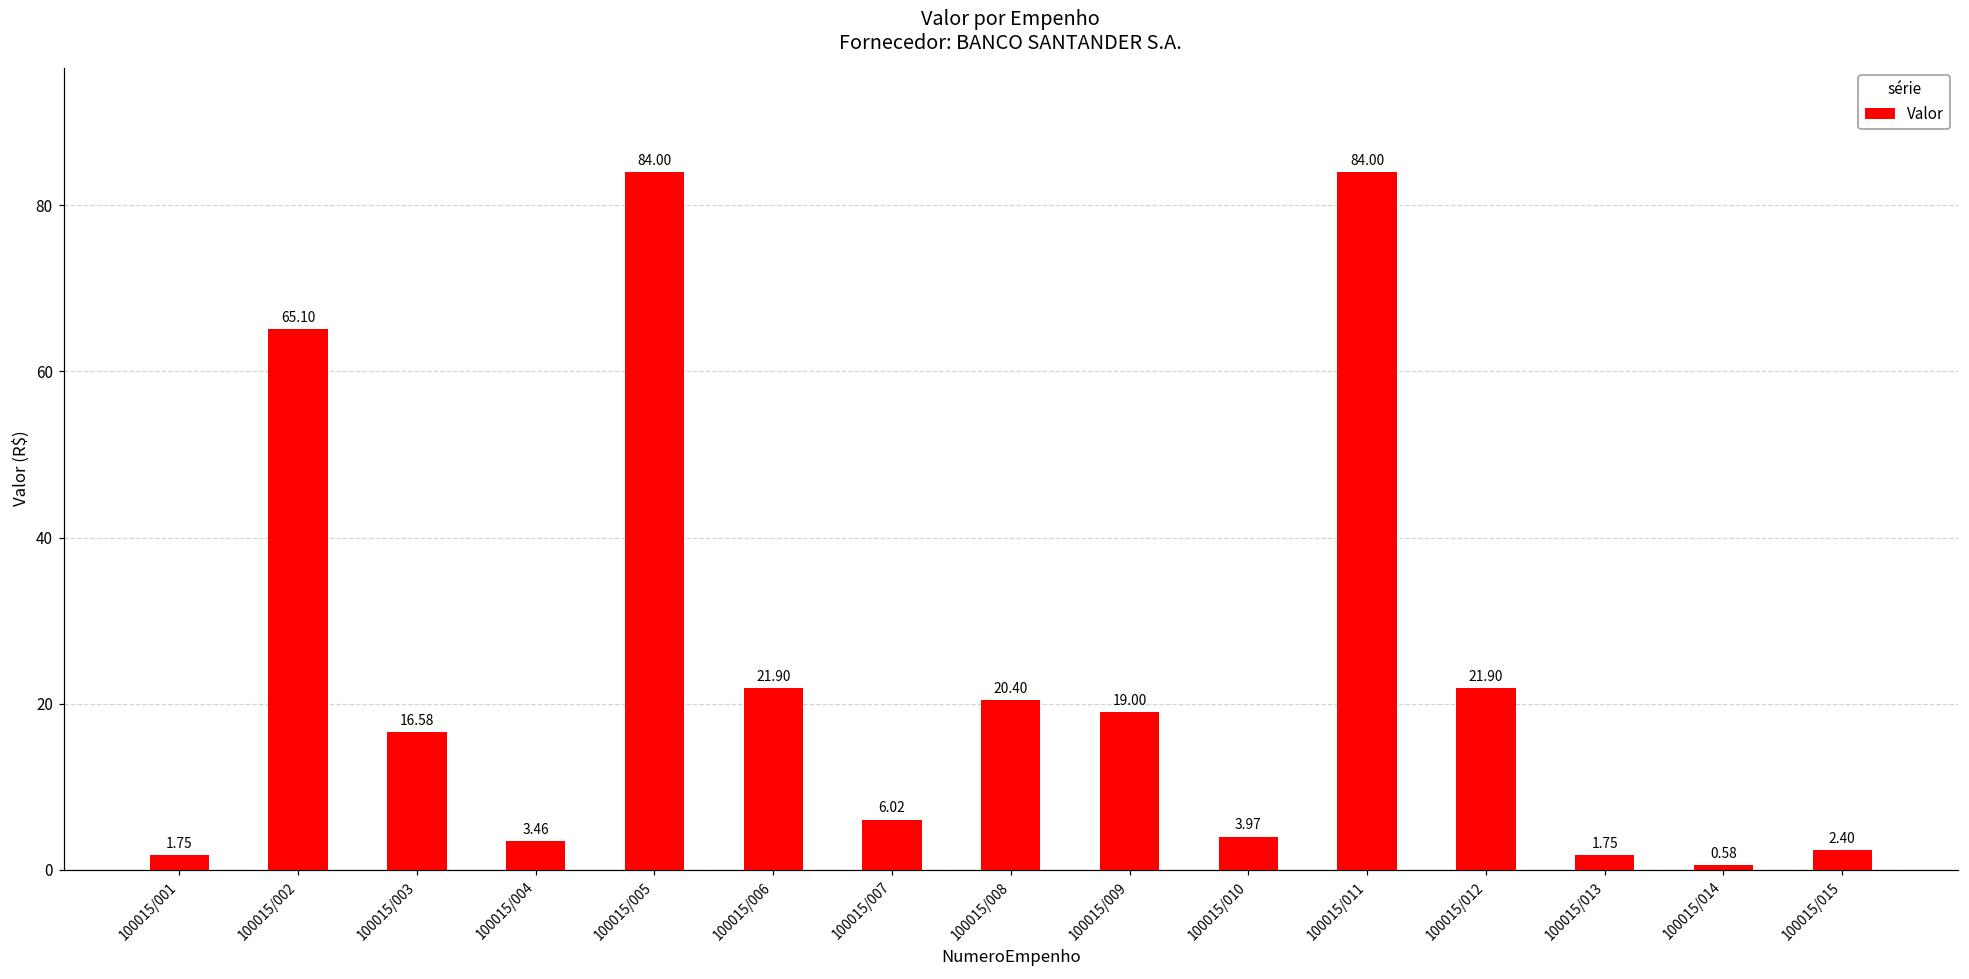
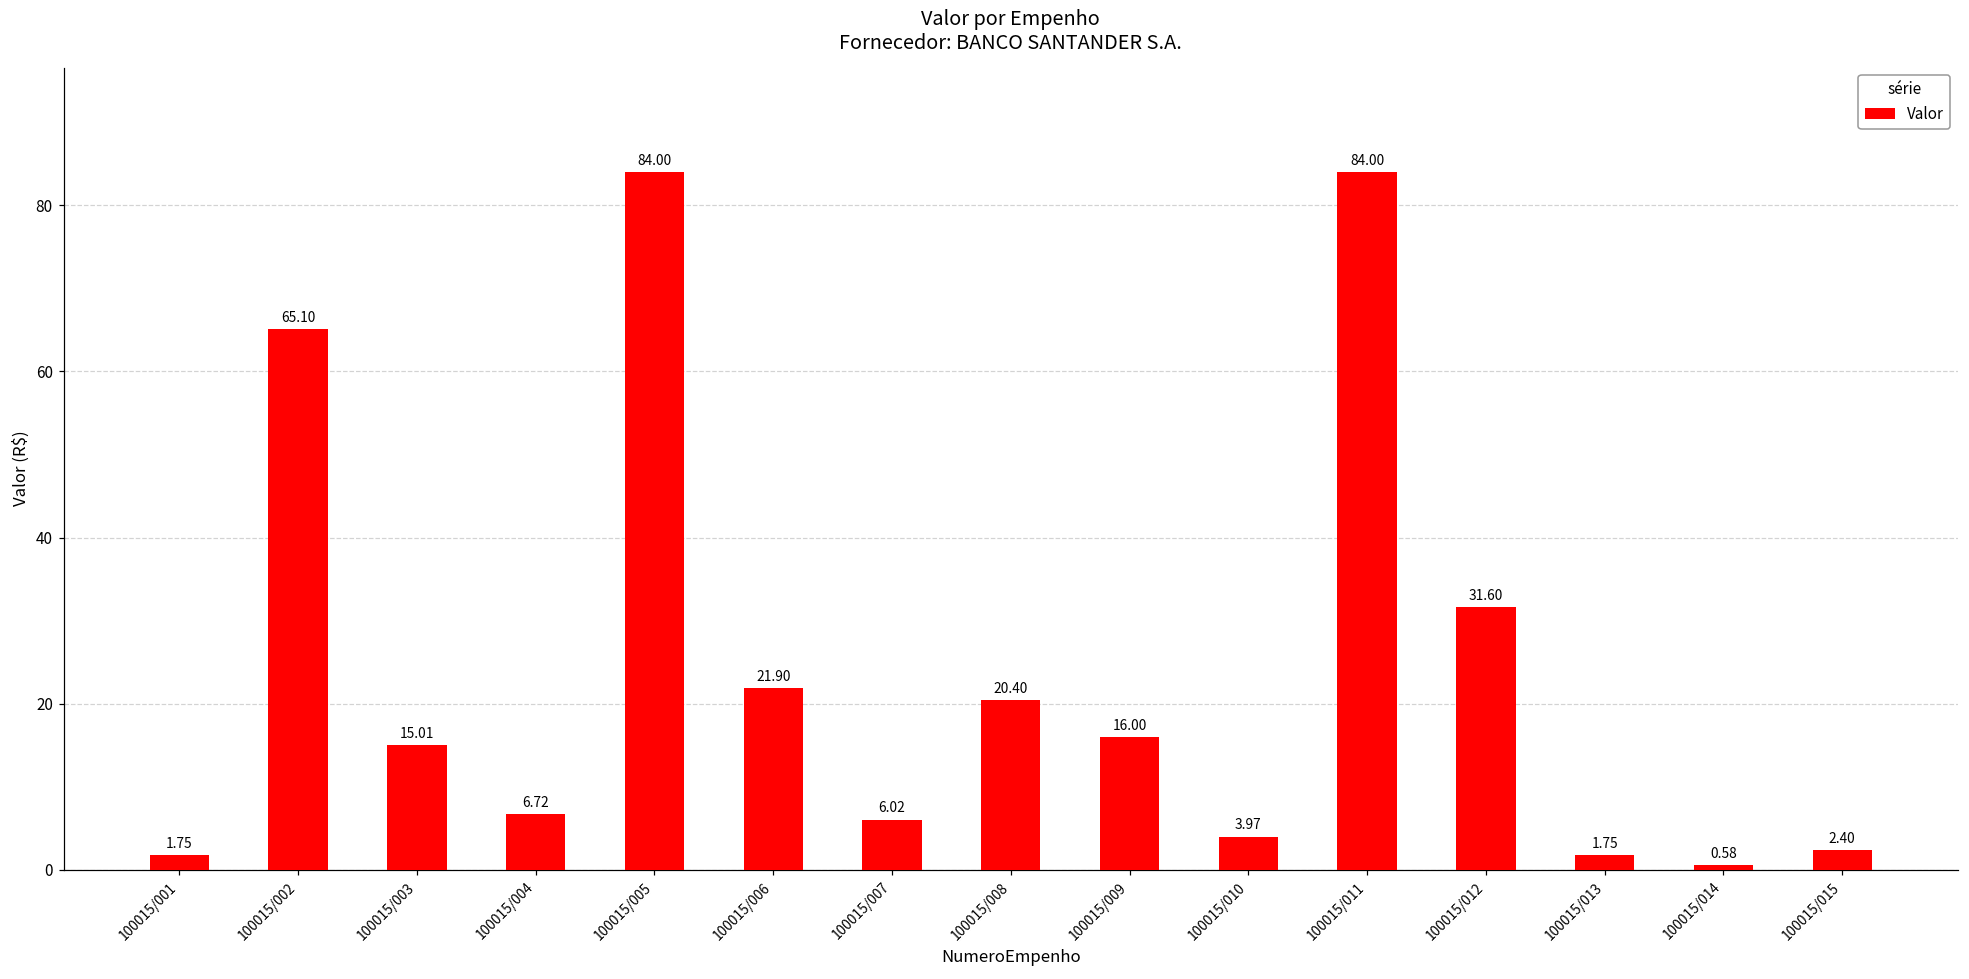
  {
    "100015/001": 1.75,
    "100015/002": 65.10,
-   "100015/003": 16.58,
-   "100015/004": 3.46,
+   "100015/003": 15.01,
+   "100015/004": 6.72,
    "100015/005": 84.00,
    "100015/006": 21.90,
    "100015/007": 6.02,
    "100015/008": 20.40,
-   "100015/009": 19.00,
+   "100015/009": 16.00,
    "100015/010": 3.97,
    "100015/011": 84.00,
-   "100015/012": 21.90,
+   "100015/012": 31.60,
    "100015/013": 1.75,
    "100015/014": 0.58,
    "100015/015": 2.40
  }
